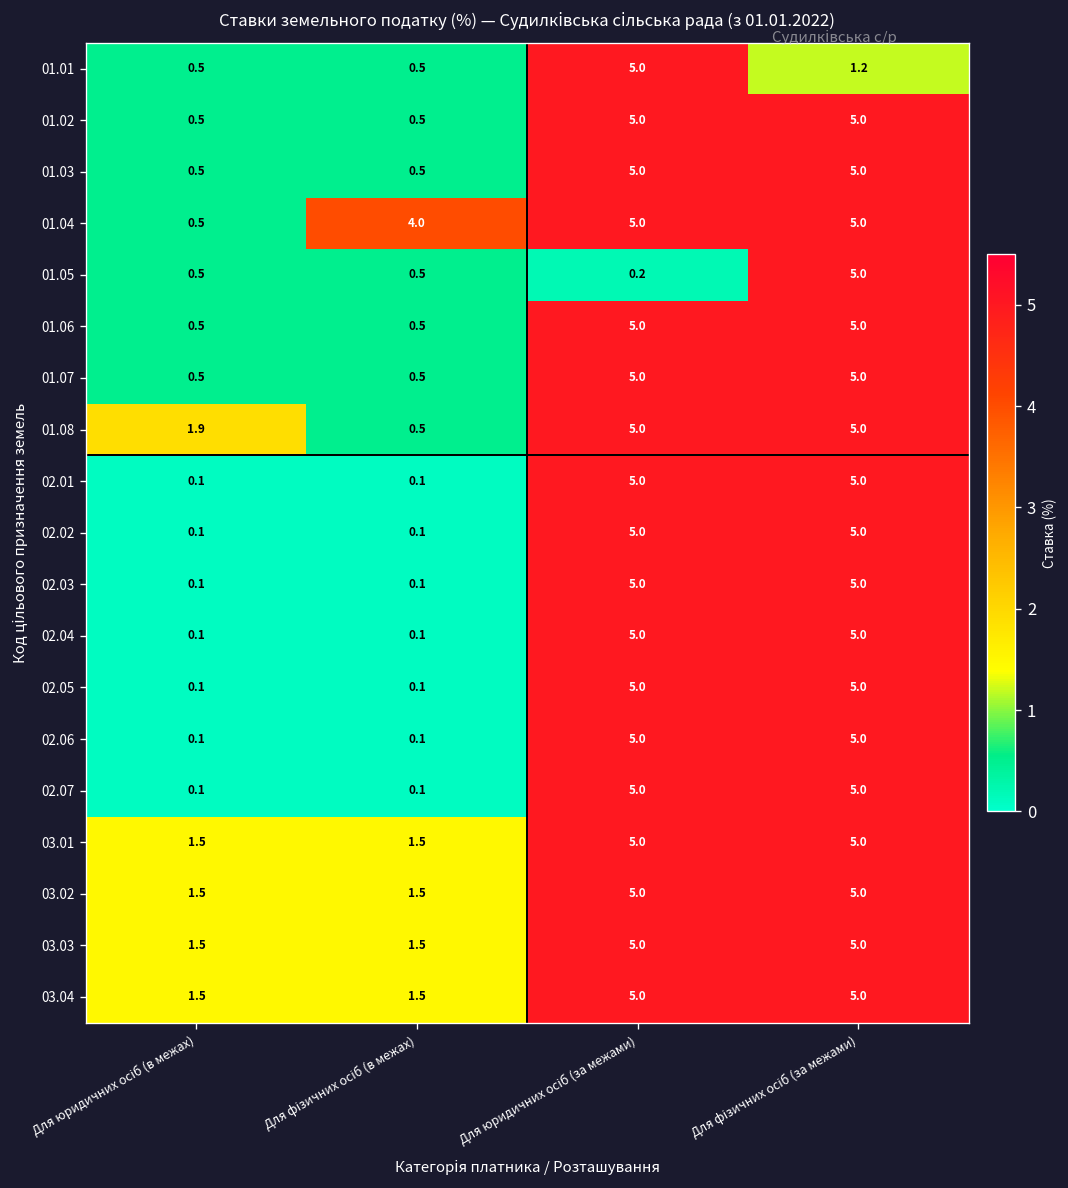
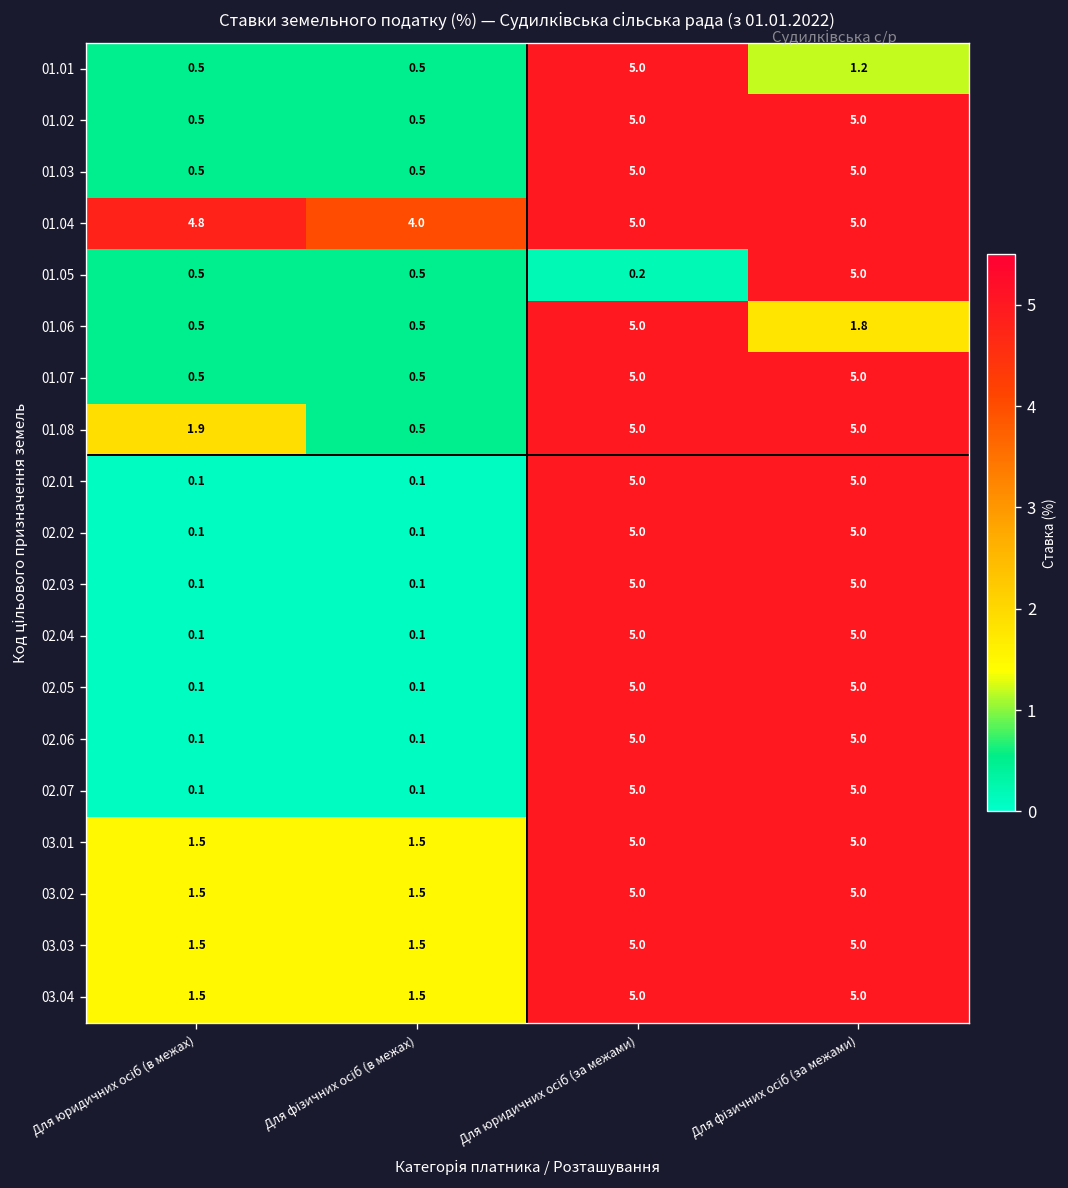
  {
    "01.01": {
      "Для юридичних осіб (в межах)": 0.5,
      "Для фізичних осіб (в межах)": 0.5,
      "Для юридичних осіб (за межами)": 5.0,
      "Для фізичних осіб (за межами)": 1.2
    },
    "01.02": {
      "Для юридичних осіб (в межах)": 0.5,
      "Для фізичних осіб (в межах)": 0.5,
      "Для юридичних осіб (за межами)": 5.0,
      "Для фізичних осіб (за межами)": 5.0
    },
    "01.03": {
      "Для юридичних осіб (в межах)": 0.5,
      "Для фізичних осіб (в межах)": 0.5,
      "Для юридичних осіб (за межами)": 5.0,
      "Для фізичних осіб (за межами)": 5.0
    },
    "01.04": {
-     "Для юридичних осіб (в межах)": 0.5,
+     "Для юридичних осіб (в межах)": 4.8,
      "Для фізичних осіб (в межах)": 4.0,
      "Для юридичних осіб (за межами)": 5.0,
      "Для фізичних осіб (за межами)": 5.0
    },
    "01.05": {
      "Для юридичних осіб (в межах)": 0.5,
      "Для фізичних осіб (в межах)": 0.5,
      "Для юридичних осіб (за межами)": 0.2,
      "Для фізичних осіб (за межами)": 5.0
    },
    "01.06": {
      "Для юридичних осіб (в межах)": 0.5,
      "Для фізичних осіб (в межах)": 0.5,
      "Для юридичних осіб (за межами)": 5.0,
-     "Для фізичних осіб (за межами)": 5.0
+     "Для фізичних осіб (за межами)": 1.8
    },
    "01.07": {
      "Для юридичних осіб (в межах)": 0.5,
      "Для фізичних осіб (в межах)": 0.5,
      "Для юридичних осіб (за межами)": 5.0,
      "Для фізичних осіб (за межами)": 5.0
    },
    "01.08": {
      "Для юридичних осіб (в межах)": 1.9,
      "Для фізичних осіб (в межах)": 0.5,
      "Для юридичних осіб (за межами)": 5.0,
      "Для фізичних осіб (за межами)": 5.0
    },
    "02.01": {
      "Для юридичних осіб (в межах)": 0.1,
      "Для фізичних осіб (в межах)": 0.1,
      "Для юридичних осіб (за межами)": 5.0,
      "Для фізичних осіб (за межами)": 5.0
    },
    "02.02": {
      "Для юридичних осіб (в межах)": 0.1,
      "Для фізичних осіб (в межах)": 0.1,
      "Для юридичних осіб (за межами)": 5.0,
      "Для фізичних осіб (за межами)": 5.0
    },
    "02.03": {
      "Для юридичних осіб (в межах)": 0.1,
      "Для фізичних осіб (в межах)": 0.1,
      "Для юридичних осіб (за межами)": 5.0,
      "Для фізичних осіб (за межами)": 5.0
    },
    "02.04": {
      "Для юридичних осіб (в межах)": 0.1,
      "Для фізичних осіб (в межах)": 0.1,
      "Для юридичних осіб (за межами)": 5.0,
      "Для фізичних осіб (за межами)": 5.0
    },
    "02.05": {
      "Для юридичних осіб (в межах)": 0.1,
      "Для фізичних осіб (в межах)": 0.1,
      "Для юридичних осіб (за межами)": 5.0,
      "Для фізичних осіб (за межами)": 5.0
    },
    "02.06": {
      "Для юридичних осіб (в межах)": 0.1,
      "Для фізичних осіб (в межах)": 0.1,
      "Для юридичних осіб (за межами)": 5.0,
      "Для фізичних осіб (за межами)": 5.0
    },
    "02.07": {
      "Для юридичних осіб (в межах)": 0.1,
      "Для фізичних осіб (в межах)": 0.1,
      "Для юридичних осіб (за межами)": 5.0,
      "Для фізичних осіб (за межами)": 5.0
    },
    "03.01": {
      "Для юридичних осіб (в межах)": 1.5,
      "Для фізичних осіб (в межах)": 1.5,
      "Для юридичних осіб (за межами)": 5.0,
      "Для фізичних осіб (за межами)": 5.0
    },
    "03.02": {
      "Для юридичних осіб (в межах)": 1.5,
      "Для фізичних осіб (в межах)": 1.5,
      "Для юридичних осіб (за межами)": 5.0,
      "Для фізичних осіб (за межами)": 5.0
    },
    "03.03": {
      "Для юридичних осіб (в межах)": 1.5,
      "Для фізичних осіб (в межах)": 1.5,
      "Для юридичних осіб (за межами)": 5.0,
      "Для фізичних осіб (за межами)": 5.0
    },
    "03.04": {
      "Для юридичних осіб (в межах)": 1.5,
      "Для фізичних осіб (в межах)": 1.5,
      "Для юридичних осіб (за межами)": 5.0,
      "Для фізичних осіб (за межами)": 5.0
    }
  }
